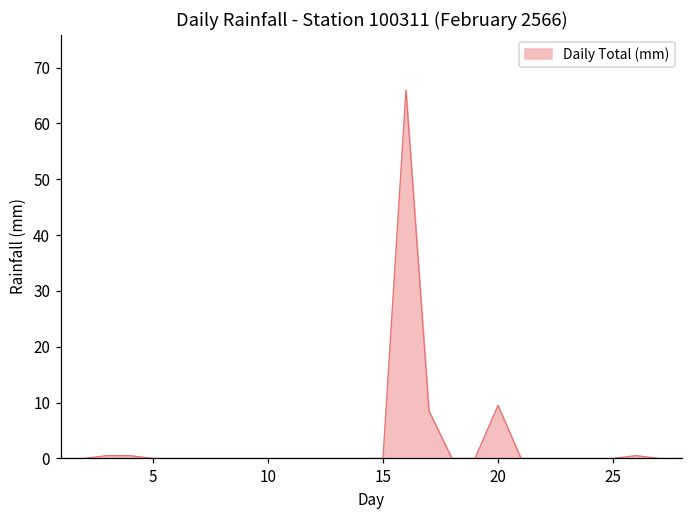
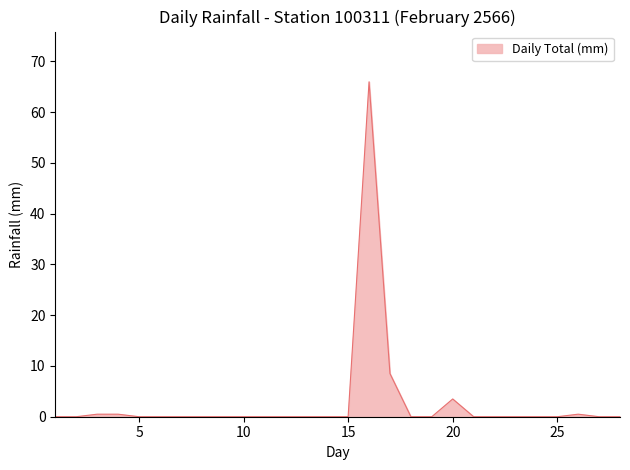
  {
    "5": 0,
    "10": 0,
    "15": 0,
-   "20": 10,
+   "20": 4,
    "25": 0
  }
